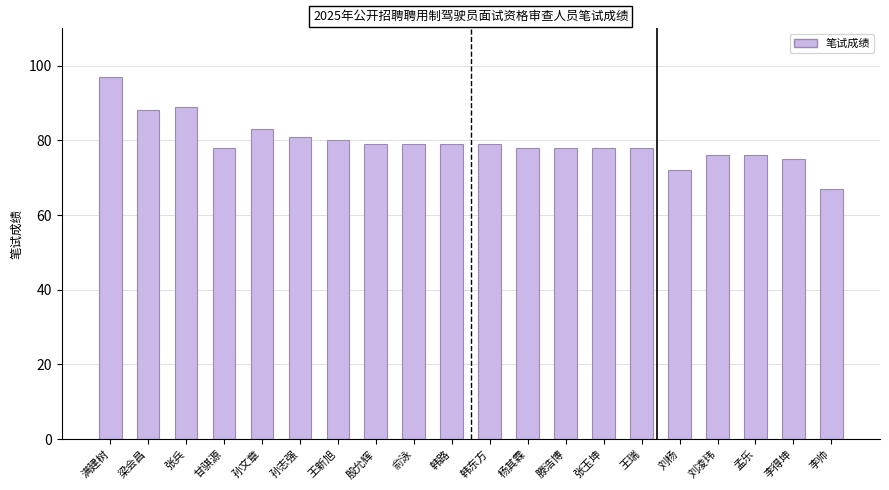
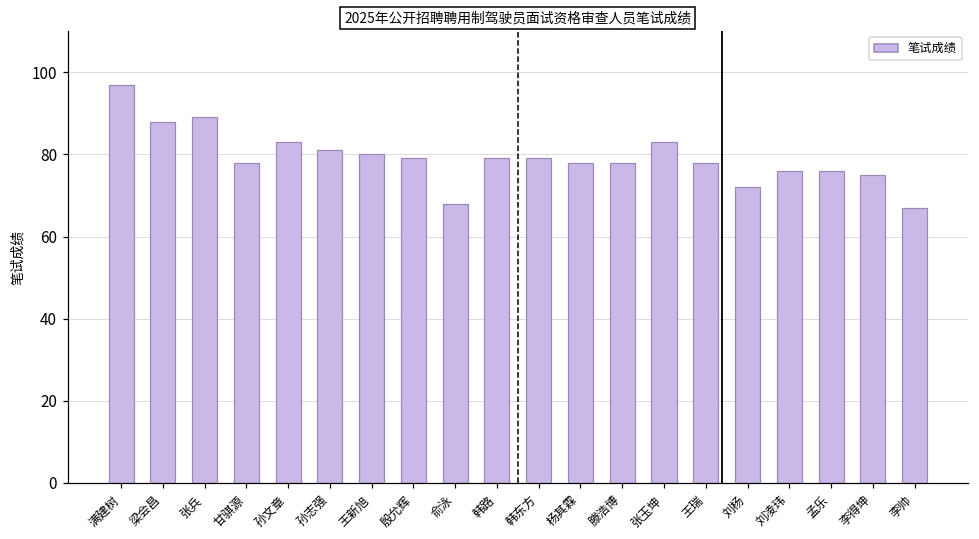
  {
    "满建树": 97,
    "梁会昌": 88,
    "张兵": 89,
    "甘骐源": 78,
    "孙文章": 83,
    "孙志强": 81,
    "王新旭": 80,
    "殷允辉": 79,
-   "俞泳": 79,
+   "俞泳": 68,
    "韩路": 79,
    "韩东方": 79,
    "杨其霖": 78,
    "滕浩博": 78,
-   "张玉坤": 78,
+   "张玉坤": 83,
    "王瑞": 78,
    "刘杨": 72,
    "刘凌玮": 76,
    "孟乐": 76,
    "李得坤": 75,
    "李帅": 67
  }
